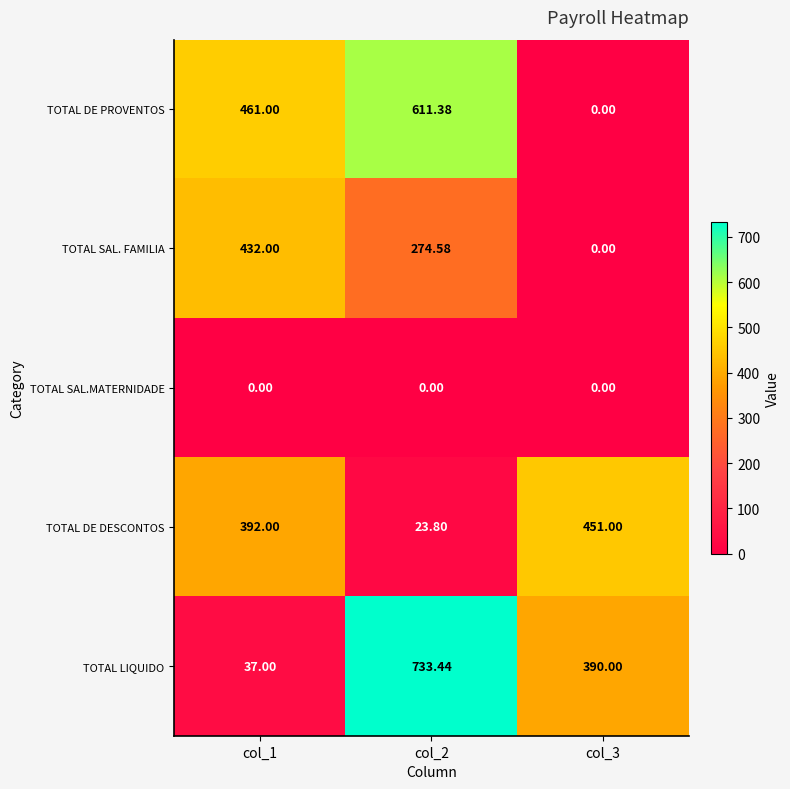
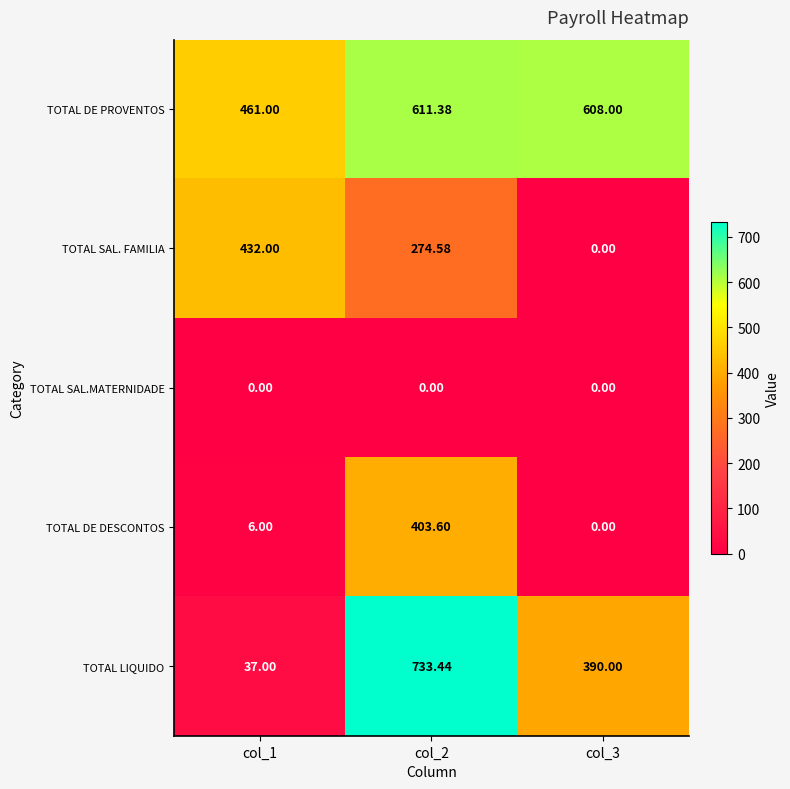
  {
    "TOTAL DE PROVENTOS": {
      "col_1": 461.00,
      "col_2": 611.38,
-     "col_3": 0.00
+     "col_3": 608.00
    },
    "TOTAL SAL. FAMILIA": {
      "col_1": 432.00,
      "col_2": 274.58,
      "col_3": 0.00
    },
    "TOTAL SAL.MATERNIDADE": {
      "col_1": 0.00,
      "col_2": 0.00,
      "col_3": 0.00
    },
    "TOTAL DE DESCONTOS": {
-     "col_1": 392.00,
-     "col_2": 23.80,
-     "col_3": 451.00
+     "col_1": 6.00,
+     "col_2": 403.60,
+     "col_3": 0.00
    },
    "TOTAL LIQUIDO": {
      "col_1": 37.00,
      "col_2": 733.44,
      "col_3": 390.00
    }
  }
